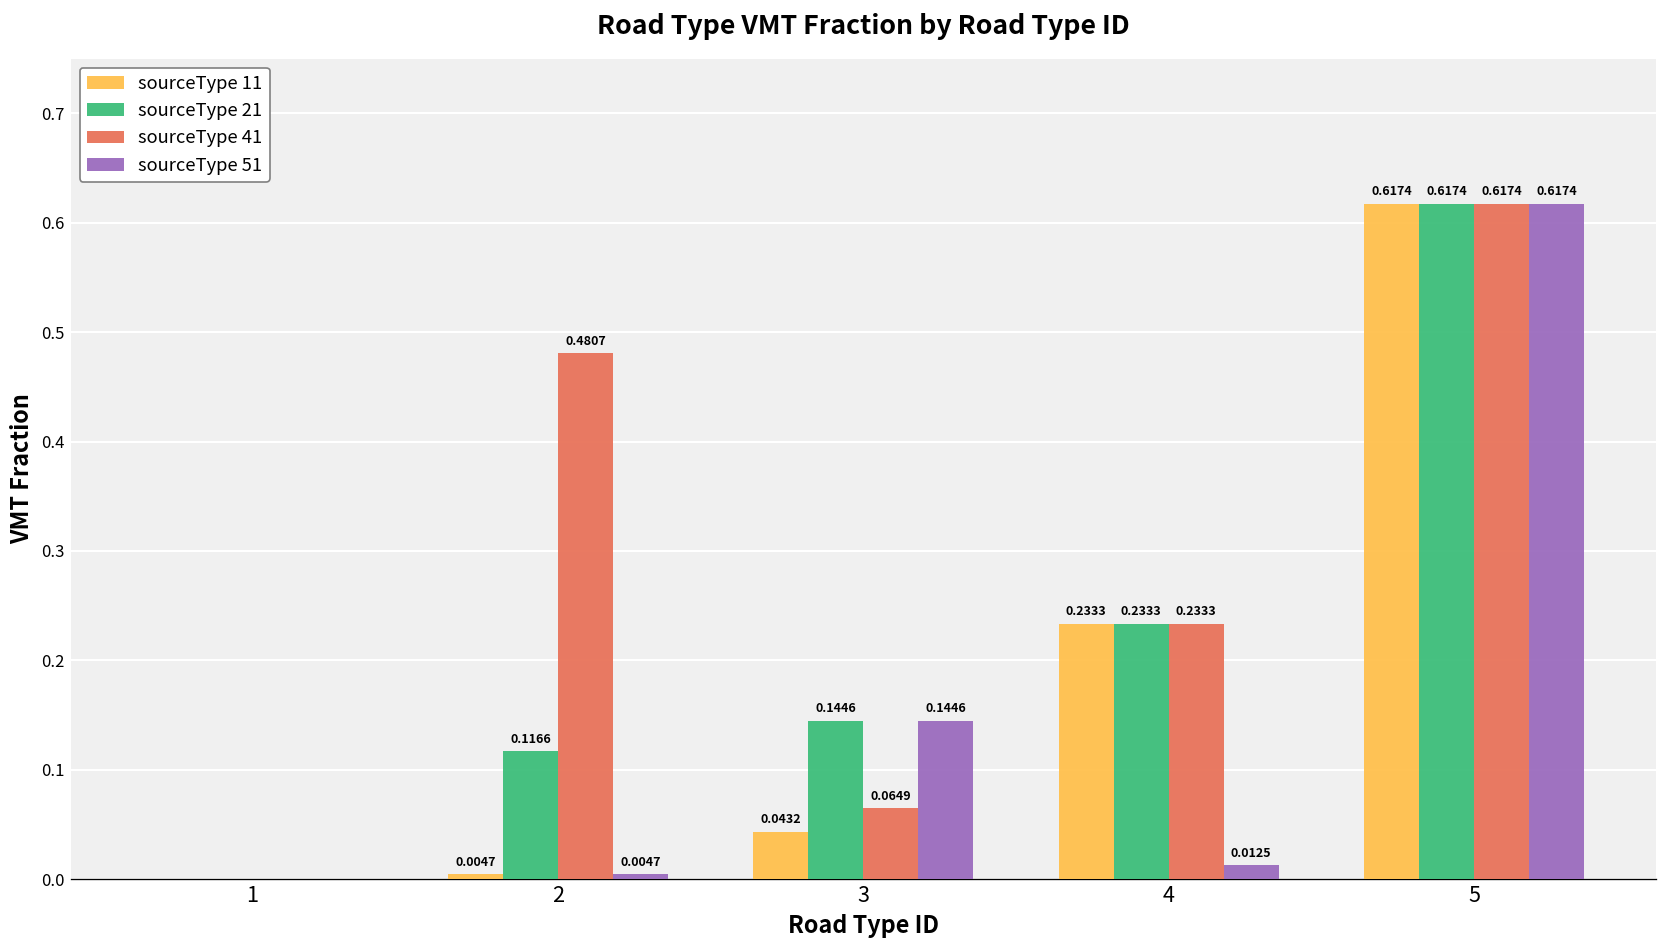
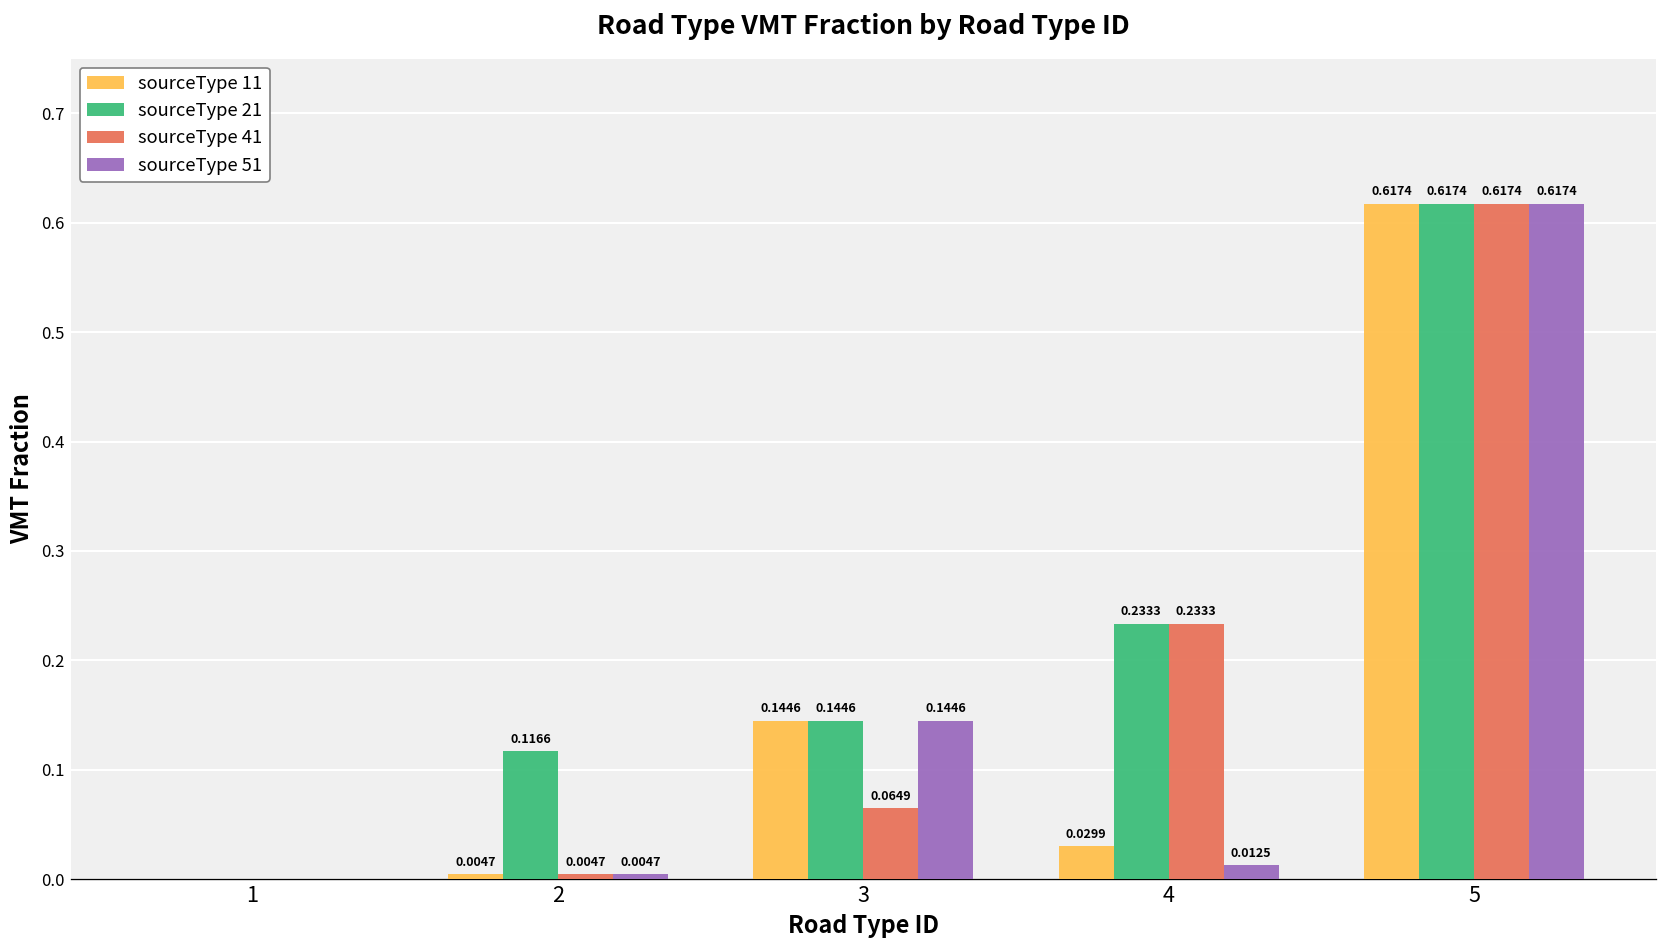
  {
    "sourceType 11": {
      "2": 0.0047,
-     "3": 0.0432,
-     "4": 0.2333,
+     "3": 0.1446,
+     "4": 0.0299,
      "5": 0.6174
    },
    "sourceType 21": {
      "2": 0.1166,
      "3": 0.1446,
      "4": 0.2333,
      "5": 0.6174
    },
    "sourceType 41": {
-     "2": 0.4807,
+     "2": 0.0047,
      "3": 0.0649,
      "4": 0.2333,
      "5": 0.6174
    },
    "sourceType 51": {
      "2": 0.0047,
      "3": 0.1446,
      "4": 0.0125,
      "5": 0.6174
    }
  }
